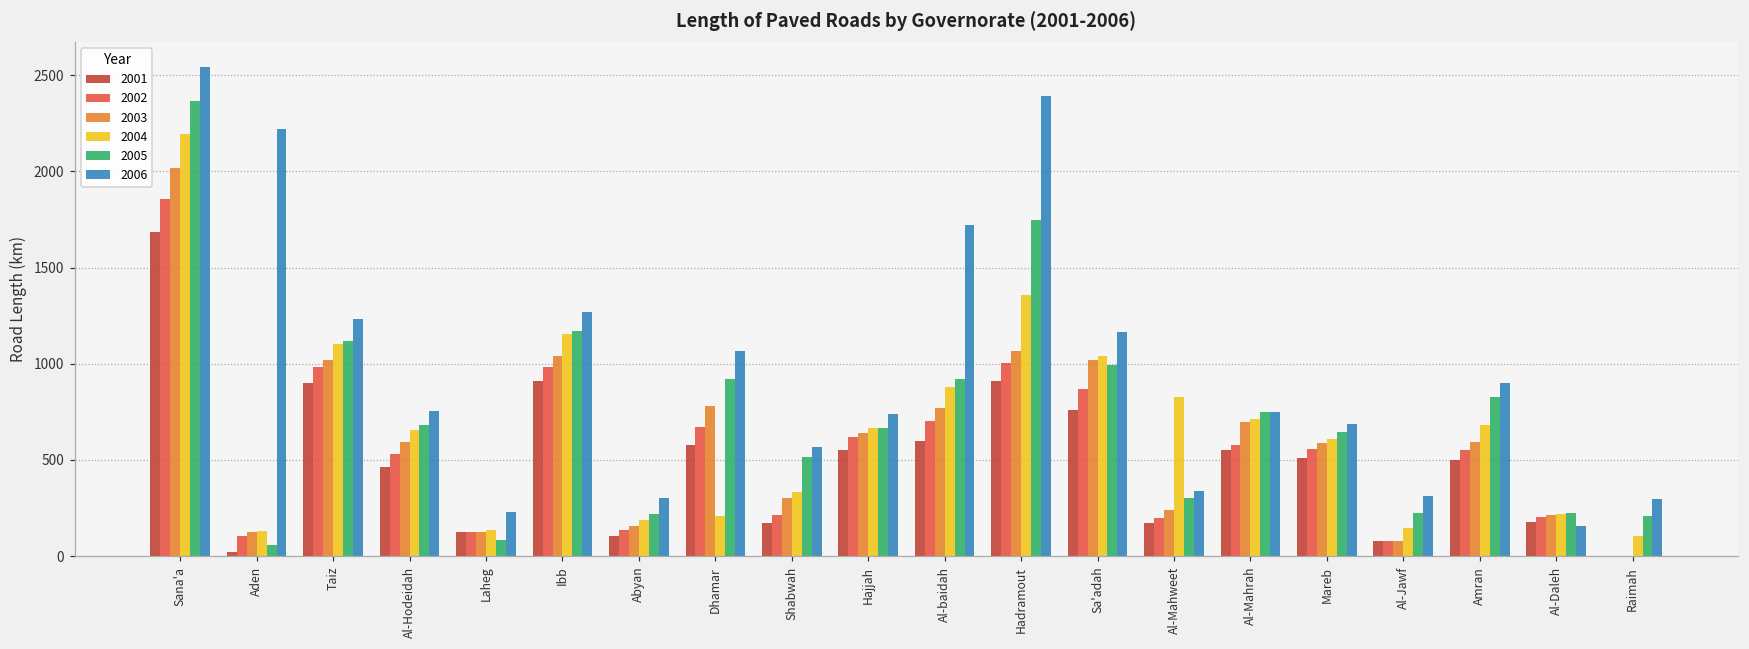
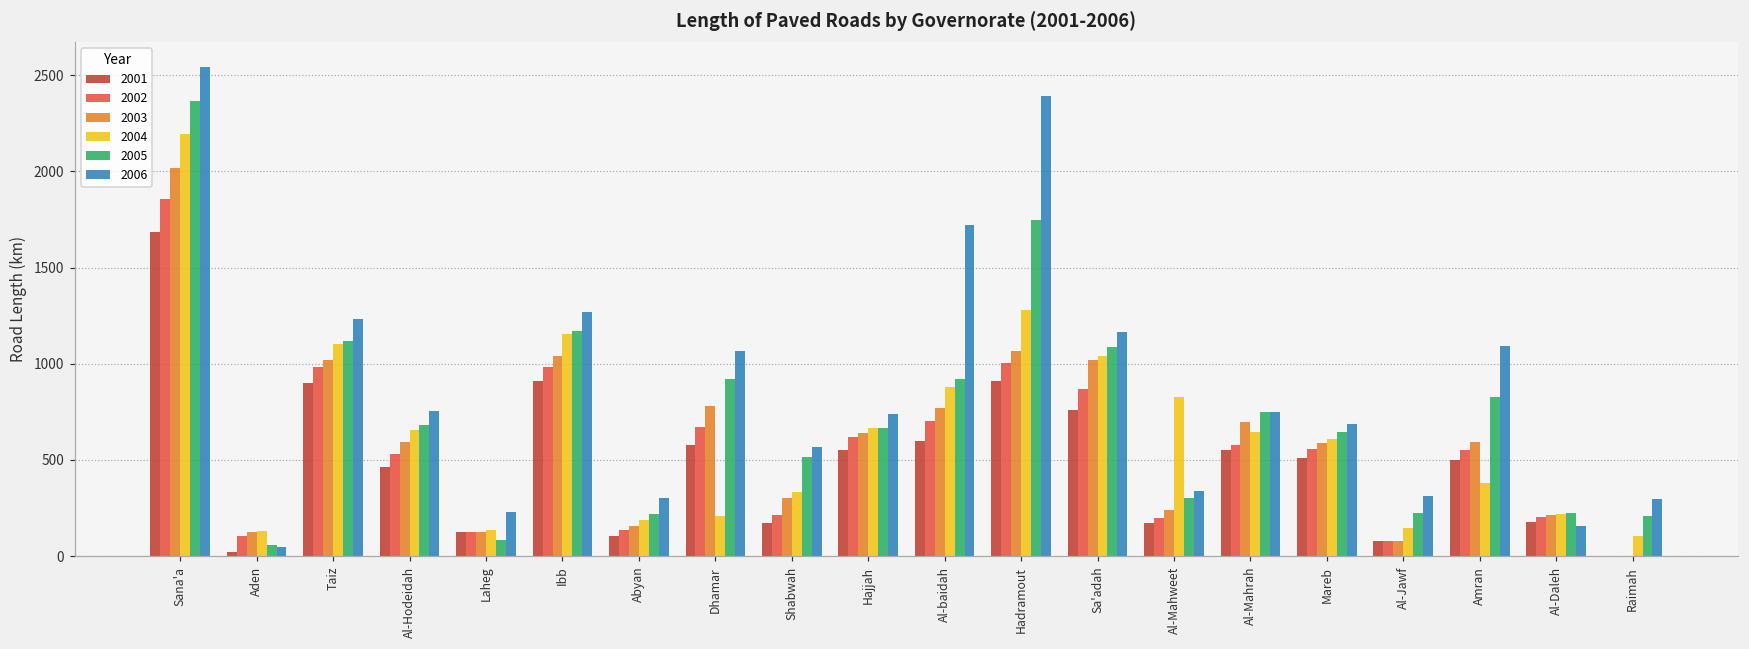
  {
    "2004": {
      "Sana'a": 2200,
      "Aden": 130,
      "Taiz": 1100,
      "Al-Hodeidah": 650,
      "Laheg": 130,
      "Ibb": 1150,
      "Abyan": 190,
      "Dhamar": 210,
      "Shabwah": 330,
      "Hajjah": 670,
      "Al-baidah": 880,
-     "Hadramout": 1360,
+     "Hadramout": 1280,
      "Sa'adah": 1040,
      "Al-Mahweet": 830,
-     "Al-Mahrah": 710,
+     "Al-Mahrah": 650,
      "Mareb": 610,
      "Al-Jawf": 140,
-     "Amran": 680,
+     "Amran": 380,
      "Al-Daleh": 220,
      "Raimah": 100
    },
    "2005": {
      "Sana'a": 2370,
      "Aden": 60,
      "Taiz": 1120,
      "Al-Hodeidah": 680,
      "Laheg": 90,
      "Ibb": 1170,
      "Abyan": 220,
      "Dhamar": 920,
      "Shabwah": 510,
      "Hajjah": 670,
      "Al-baidah": 920,
      "Hadramout": 1750,
-     "Sa'adah": 990,
+     "Sa'adah": 1090,
      "Al-Mahweet": 300,
      "Al-Mahrah": 750,
      "Mareb": 650,
      "Al-Jawf": 230,
      "Amran": 830,
      "Al-Daleh": 230,
      "Raimah": 210
    },
    "2006": {
      "Sana'a": 2540,
-     "Aden": 2220,
+     "Aden": 50,
      "Taiz": 1230,
      "Al-Hodeidah": 750,
      "Laheg": 230,
      "Ibb": 1270,
      "Abyan": 300,
      "Dhamar": 1070,
      "Shabwah": 570,
      "Hajjah": 740,
      "Al-baidah": 1720,
      "Hadramout": 2390,
      "Sa'adah": 1160,
      "Al-Mahweet": 340,
      "Al-Mahrah": 750,
      "Mareb": 690,
      "Al-Jawf": 310,
-     "Amran": 900,
+     "Amran": 1090,
      "Al-Daleh": 150,
      "Raimah": 300
    }
  }
